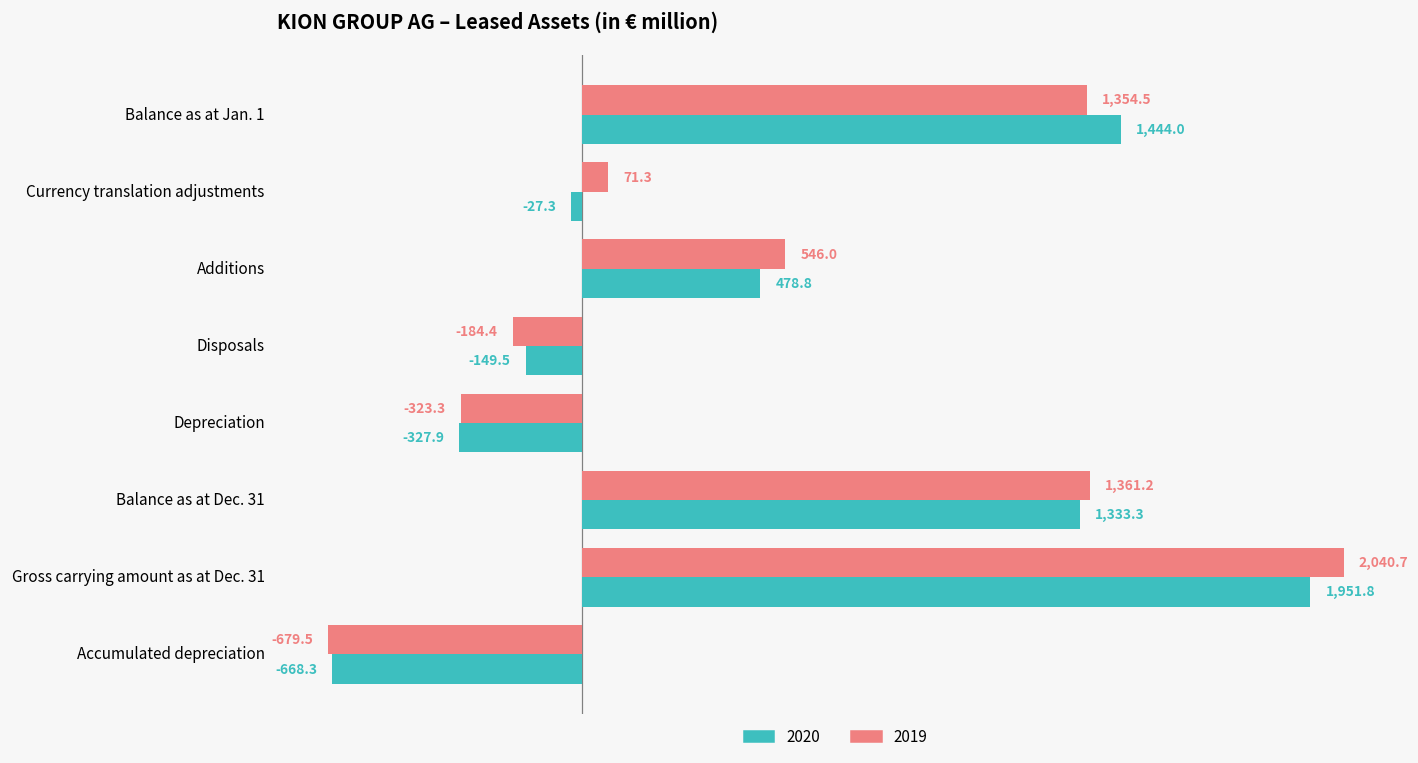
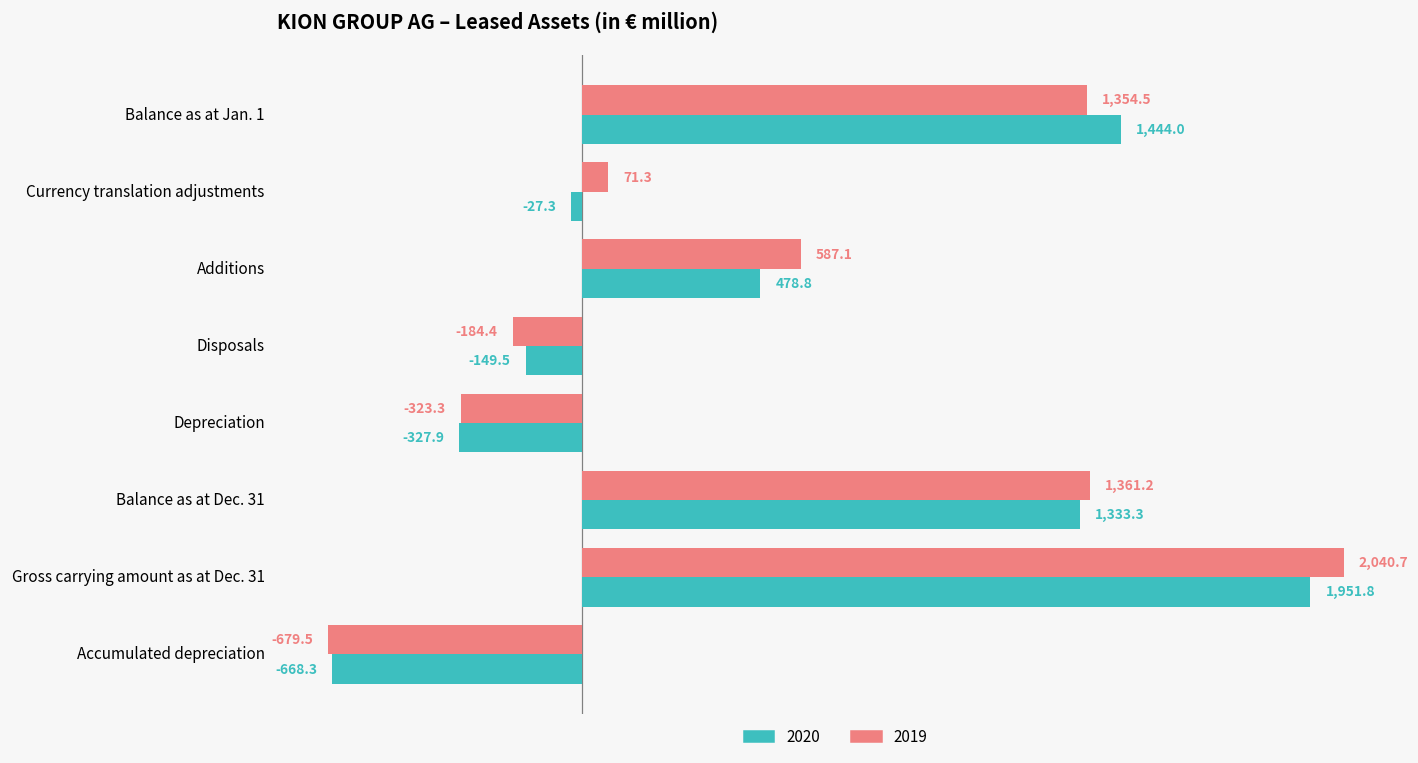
  {
    "2020": {
      "Balance as at Jan. 1": "1,444.0",
      "Currency translation adjustments": "-27.3",
      "Additions": "478.8",
      "Disposals": "-149.5",
      "Depreciation": "-327.9",
      "Balance as at Dec. 31": "1,333.3",
      "Gross carrying amount as at Dec. 31": "1,951.8",
      "Accumulated depreciation": "-668.3"
    },
    "2019": {
      "Balance as at Jan. 1": "1,354.5",
      "Currency translation adjustments": "71.3",
-     "Additions": "546.0",
+     "Additions": "587.1",
      "Disposals": "-184.4",
      "Depreciation": "-323.3",
      "Balance as at Dec. 31": "1,361.2",
      "Gross carrying amount as at Dec. 31": "2,040.7",
      "Accumulated depreciation": "-679.5"
    }
  }
